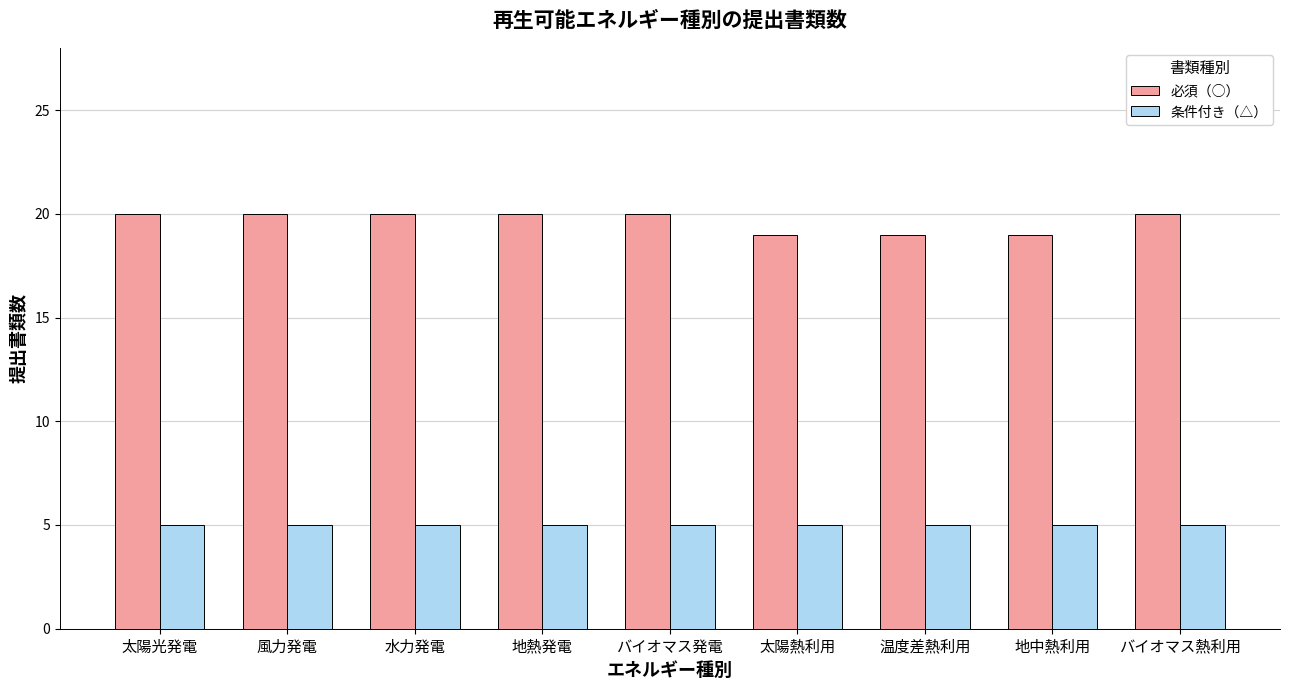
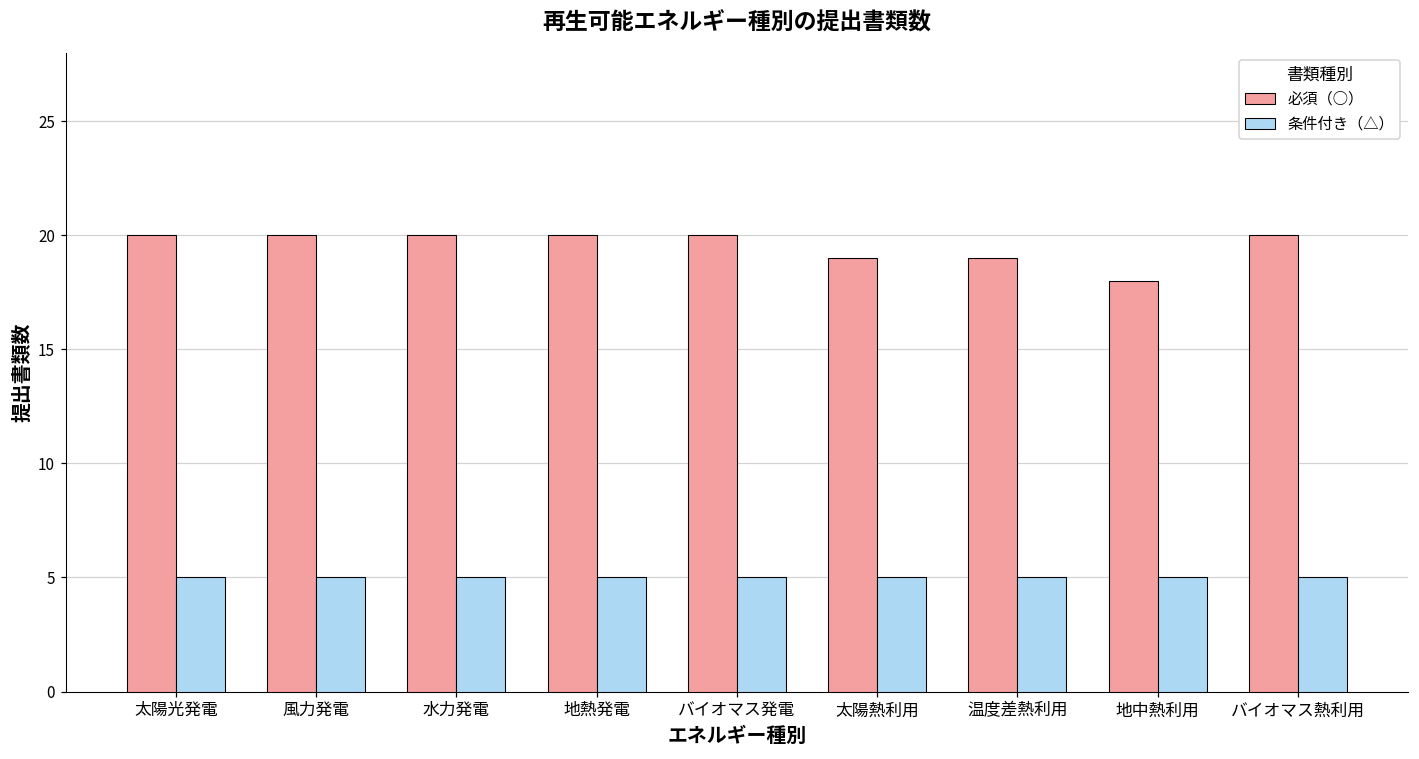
  {
    "必須（○）": {
      "太陽光発電": 20,
      "風力発電": 20,
      "水力発電": 20,
      "地熱発電": 20,
      "バイオマス発電": 20,
      "太陽熱利用": 19,
      "温度差熱利用": 19,
-     "地中熱利用": 19,
+     "地中熱利用": 18,
      "バイオマス熱利用": 20
    },
    "条件付き（△）": {
      "太陽光発電": 5,
      "風力発電": 5,
      "水力発電": 5,
      "地熱発電": 5,
      "バイオマス発電": 5,
      "太陽熱利用": 5,
      "温度差熱利用": 5,
      "地中熱利用": 5,
      "バイオマス熱利用": 5
    }
  }
